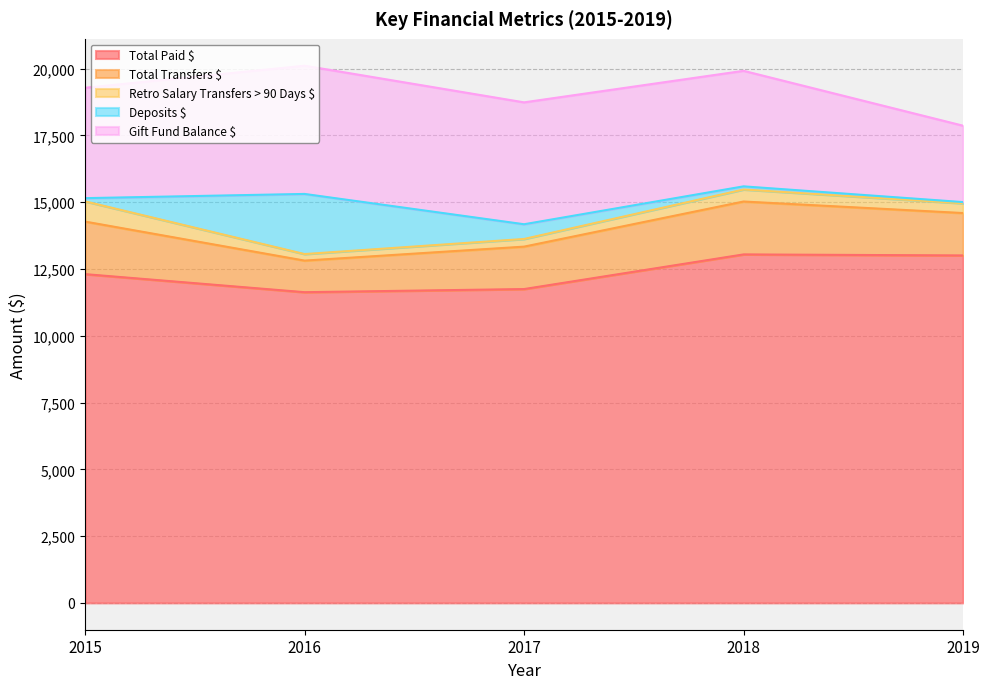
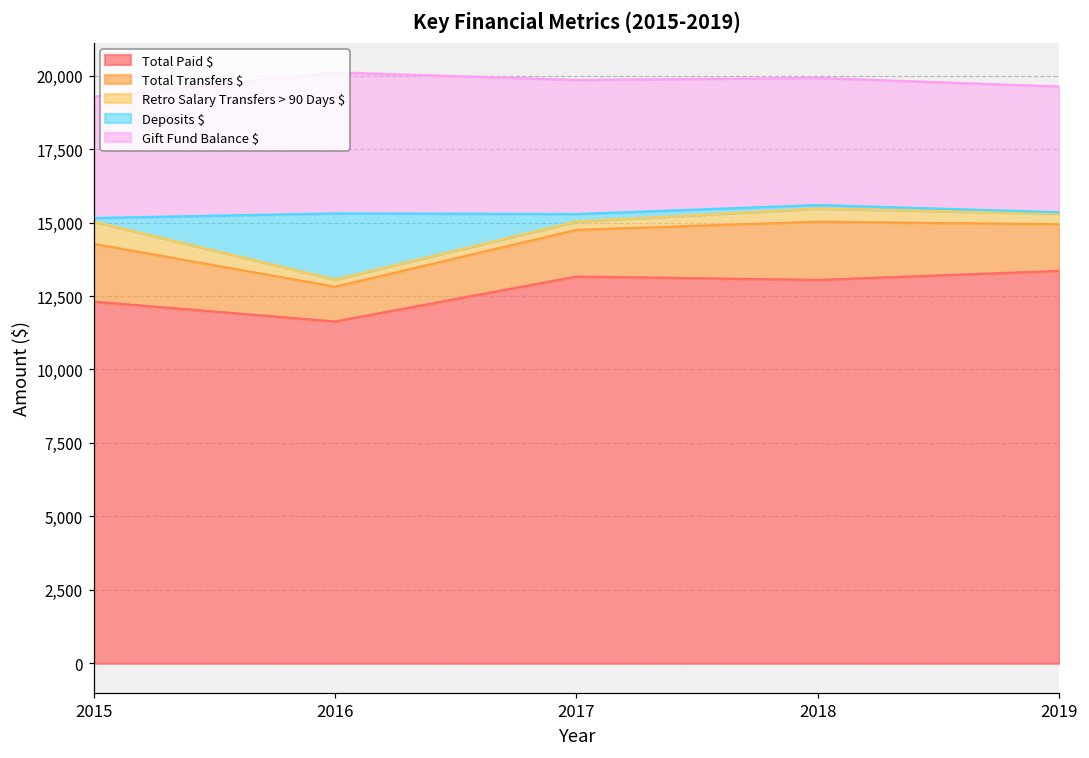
  {
    "Total Paid $": {
      "2015": "12,300",
      "2016": "11,600",
-     "2017": "11,700",
+     "2017": "13,200",
      "2018": "13,000",
-     "2019": "13,000"
+     "2019": "13,400"
    },
    "Deposits $": {
      "2015": "100",
      "2016": "2,300",
-     "2017": "600",
+     "2017": "300",
      "2018": "100"
    },
    "Gift Fund Balance $": {
      "2015": "4,100",
      "2017": "4,600",
      "2018": "4,300",
-     "2019": "2,900"
+     "2019": "4,300"
    }
  }
